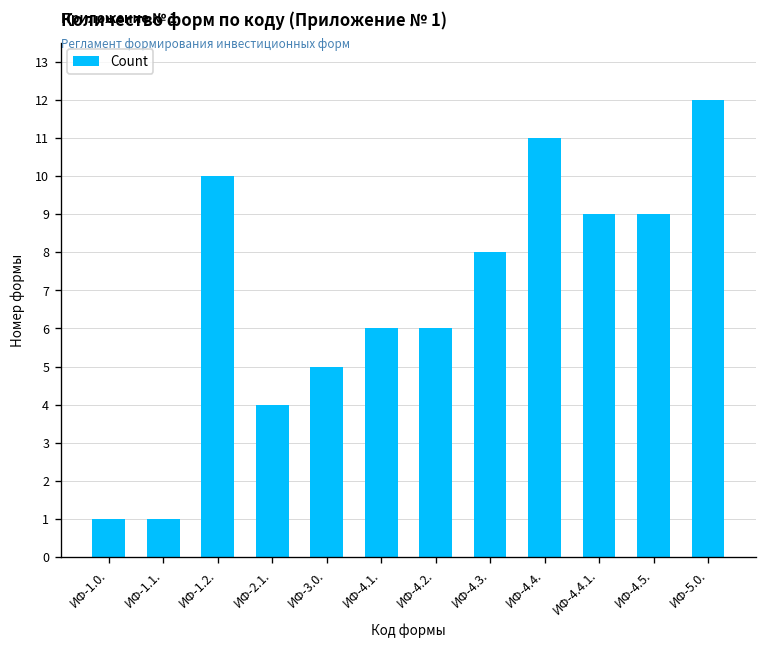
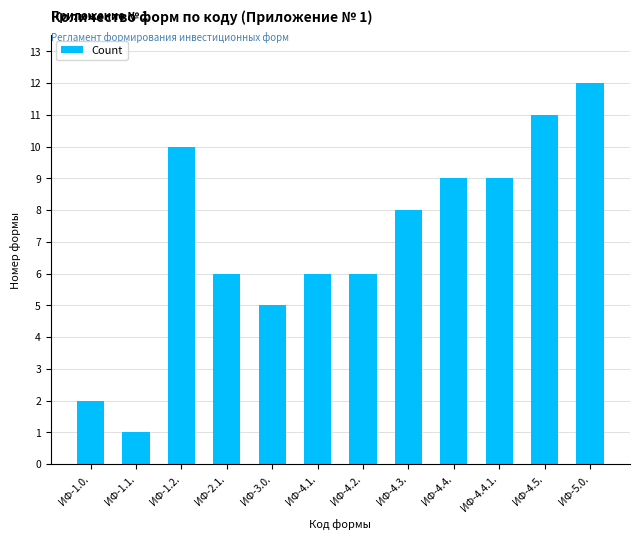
  {
-   "ИФ-1.0.": 1,
+   "ИФ-1.0.": 2,
    "ИФ-1.1.": 1,
    "ИФ-1.2.": 10,
-   "ИФ-2.1.": 4,
+   "ИФ-2.1.": 6,
    "ИФ-3.0.": 5,
    "ИФ-4.1.": 6,
    "ИФ-4.2.": 6,
    "ИФ-4.3.": 8,
-   "ИФ-4.4.": 11,
+   "ИФ-4.4.": 9,
    "ИФ-4.4.1.": 9,
-   "ИФ-4.5.": 9,
+   "ИФ-4.5.": 11,
    "ИФ-5.0.": 12
  }
